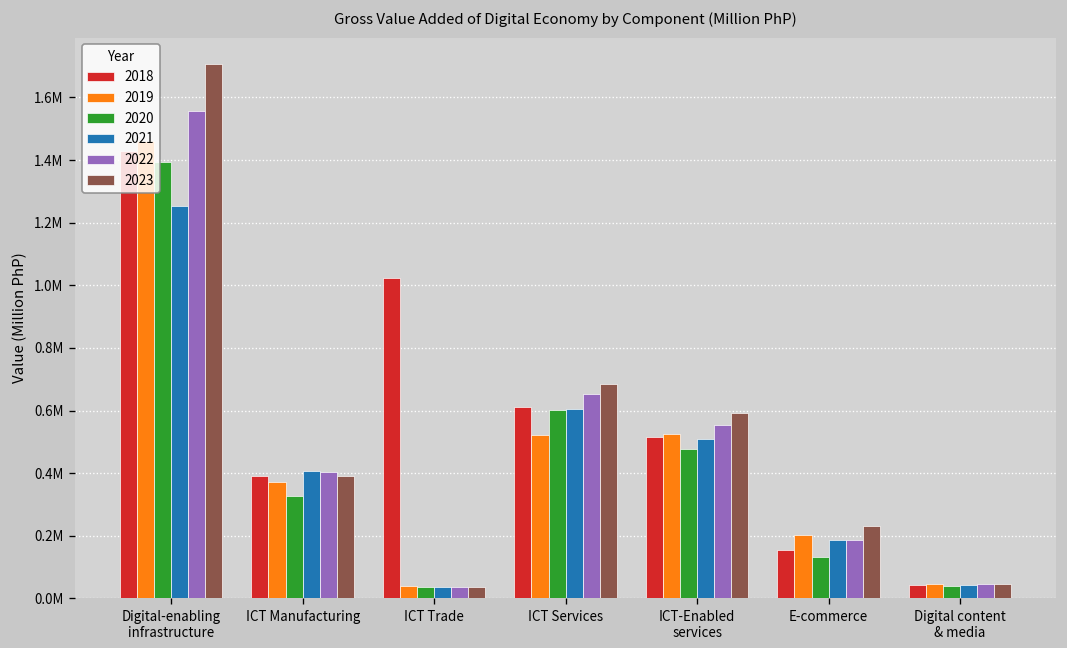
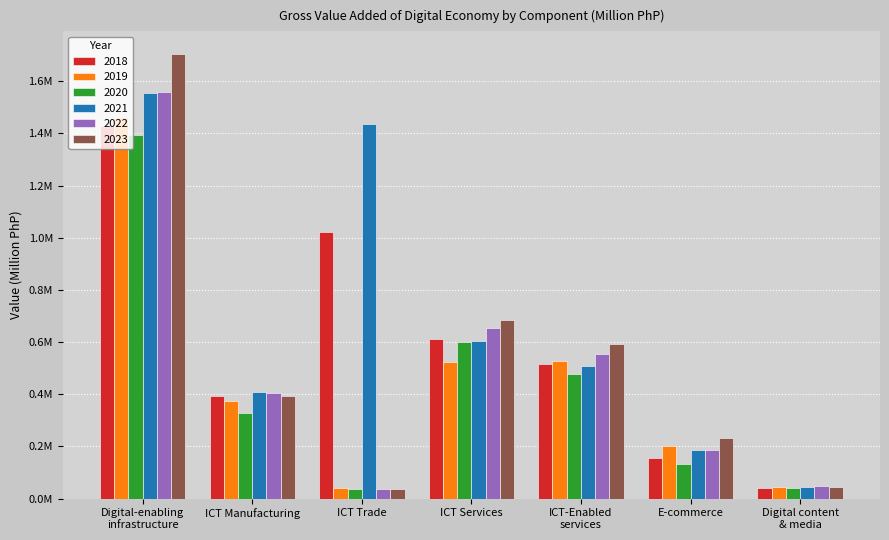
  {
    "2018": {
      "ICT Manufacturing": 390000,
      "ICT Trade": 1020000,
      "ICT Services": 610000,
      "ICT-Enabled services": 520000,
      "E-commerce": 160000,
      "Digital content & media": 40000
    },
    "2019": {
      "ICT Manufacturing": 370000,
      "ICT Trade": 40000,
      "ICT Services": 520000,
      "ICT-Enabled services": 530000,
      "E-commerce": 200000,
      "Digital content & media": 50000
    },
    "2020": {
      "Digital-enabling infrastructure": 1390000,
      "ICT Manufacturing": 330000,
      "ICT Trade": 40000,
      "ICT Services": 600000,
      "ICT-Enabled services": 480000,
      "E-commerce": 130000,
      "Digital content & media": 40000
    },
    "2021": {
-     "Digital-enabling infrastructure": 1250000,
+     "Digital-enabling infrastructure": 1550000,
      "ICT Manufacturing": 410000,
-     "ICT Trade": 30000,
+     "ICT Trade": 1440000,
      "ICT Services": 600000,
      "ICT-Enabled services": 510000,
      "E-commerce": 190000,
      "Digital content & media": 40000
    },
    "2022": {
      "Digital-enabling infrastructure": 1560000,
      "ICT Manufacturing": 400000,
      "ICT Trade": 40000,
      "ICT Services": 650000,
      "ICT-Enabled services": 550000,
      "E-commerce": 190000,
      "Digital content & media": 50000
    },
    "2023": {
      "Digital-enabling infrastructure": 1710000,
      "ICT Manufacturing": 390000,
      "ICT Trade": 40000,
      "ICT Services": 680000,
      "ICT-Enabled services": 590000,
      "E-commerce": 230000,
      "Digital content & media": 50000
    }
  }
